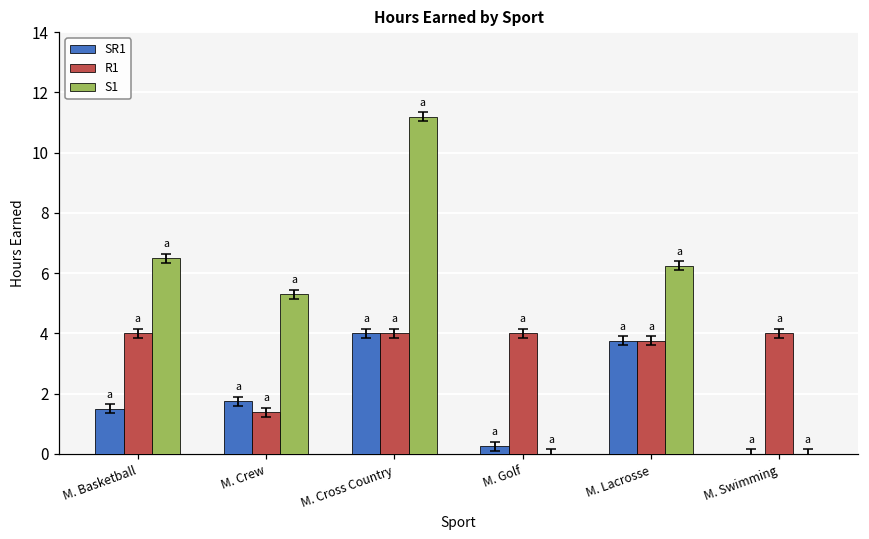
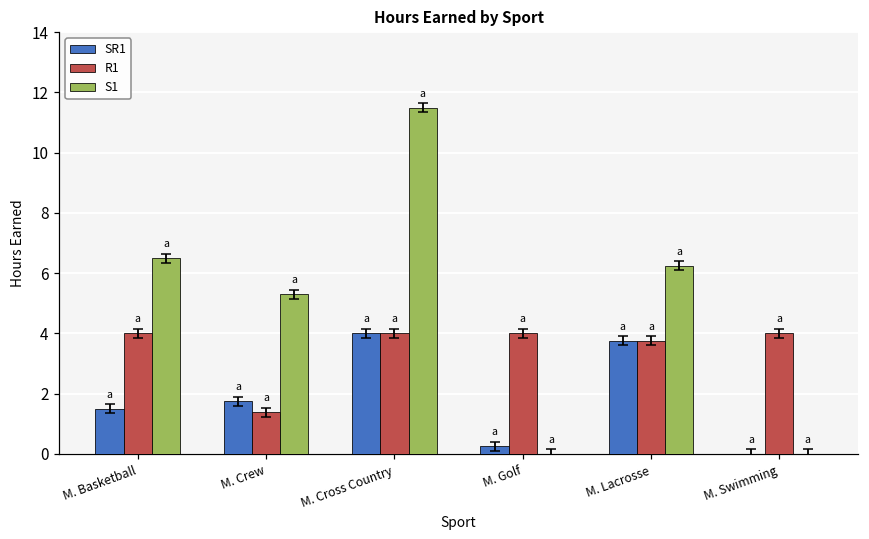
  {
    "R1": {
      "M. Basketball": 4.0,
      "M. Crew": 1.4,
      "M. Cross Country": 4.0,
      "M. Golf": 4.0,
      "M. Lacrosse": 3.8,
      "M. Swimming": 4.0
    },
    "S1": {
      "M. Basketball": 6.5,
      "M. Crew": 5.3,
-     "M. Cross Country": 11.2,
+     "M. Cross Country": 11.5,
      "M. Golf": 0.0,
      "M. Lacrosse": 6.3,
      "M. Swimming": 0.0
    }
  }
